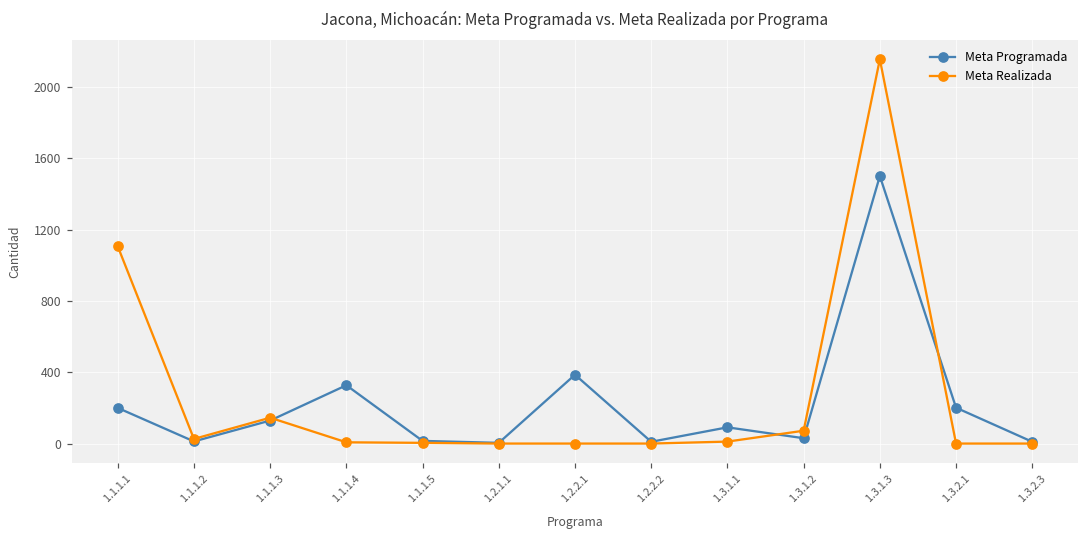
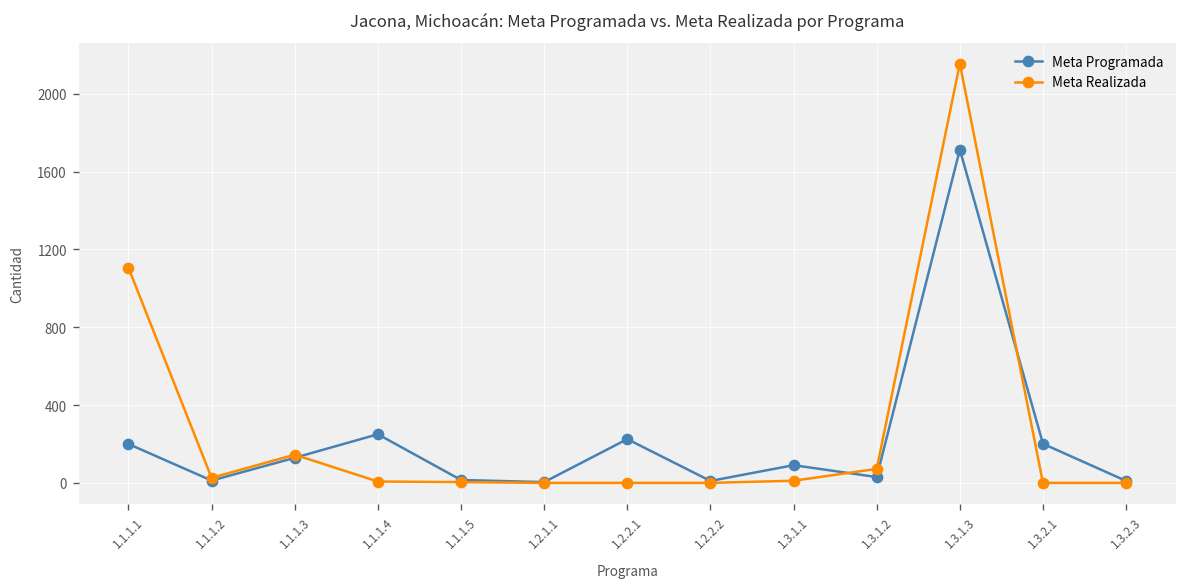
  {
    "Meta Programada": {
      "1.1.1.1": 200,
      "1.1.1.3": 130,
-     "1.1.1.4": 330,
-     "1.2.2.1": 390,
+     "1.1.1.4": 250,
+     "1.2.2.1": 230,
      "1.3.1.1": 90,
      "1.3.1.2": 30,
-     "1.3.1.3": 1500,
+     "1.3.1.3": 1710,
      "1.3.2.1": 200
    },
    "Meta Realizada": {
      "1.1.1.1": 1110,
      "1.1.1.3": 150,
      "1.1.1.4": 10,
      "1.2.2.1": 0,
      "1.3.1.1": 10,
      "1.3.1.2": 70,
      "1.3.1.3": 2160,
      "1.3.2.1": 0
    }
  }
